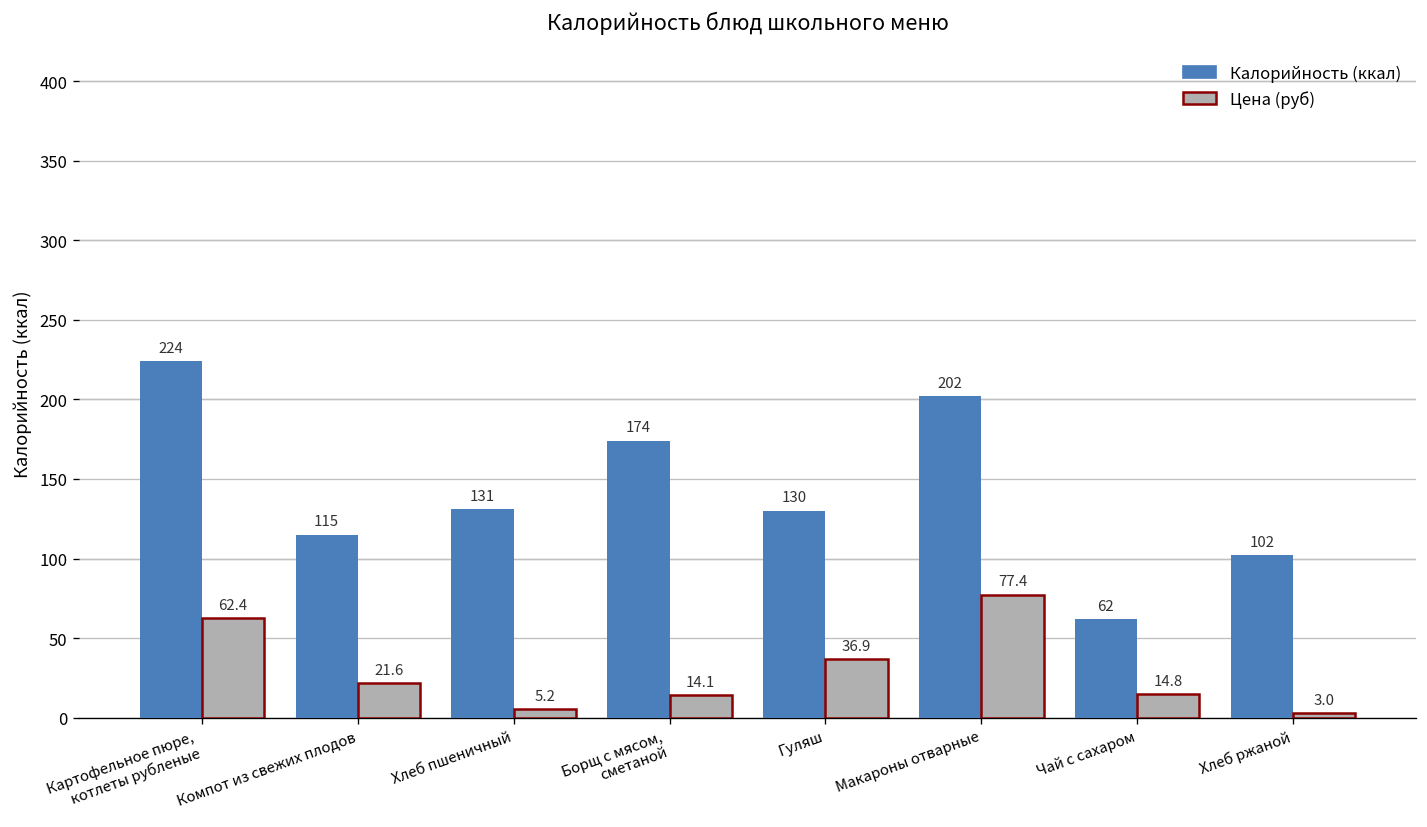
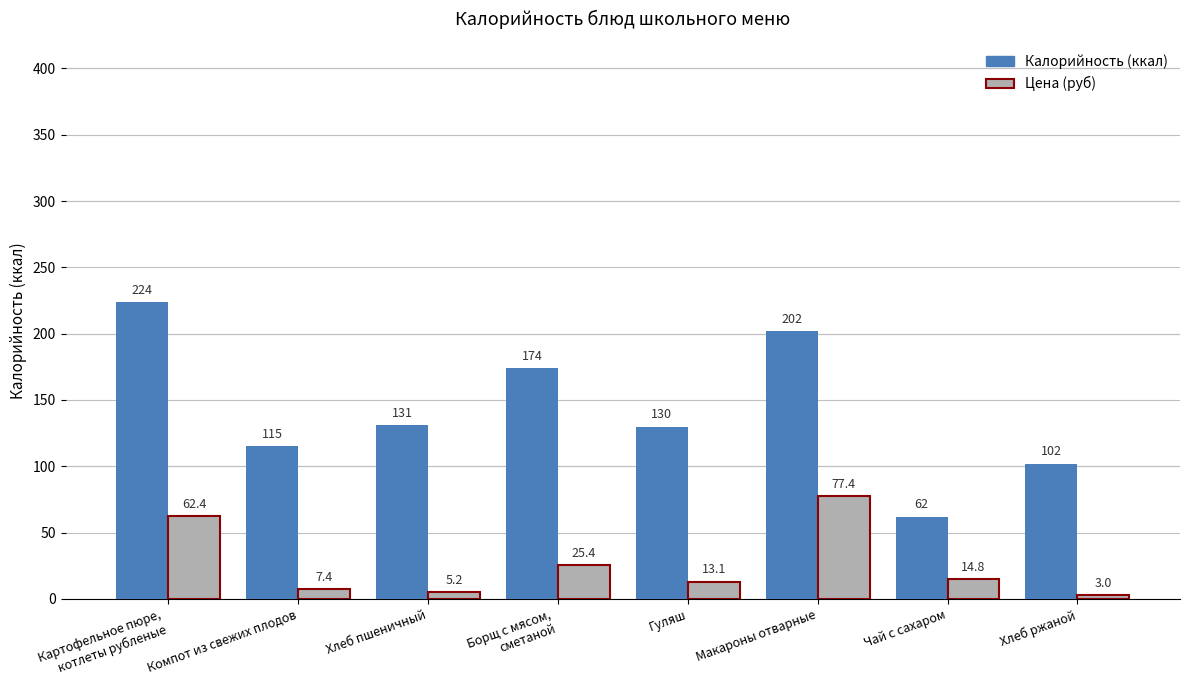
  {
    "Цена (руб)": {
      "Картофельное пюре, котлеты рубленые": 62.4,
-     "Компот из свежих плодов": 21.6,
+     "Компот из свежих плодов": 7.4,
      "Хлеб пшеничный": 5.2,
-     "Борщ с мясом, сметаной": 14.1,
-     "Гуляш": 36.9,
+     "Борщ с мясом, сметаной": 25.4,
+     "Гуляш": 13.1,
      "Макароны отварные": 77.4,
      "Чай с сахаром": 14.8,
      "Хлеб ржаной": 3.0
    }
  }
